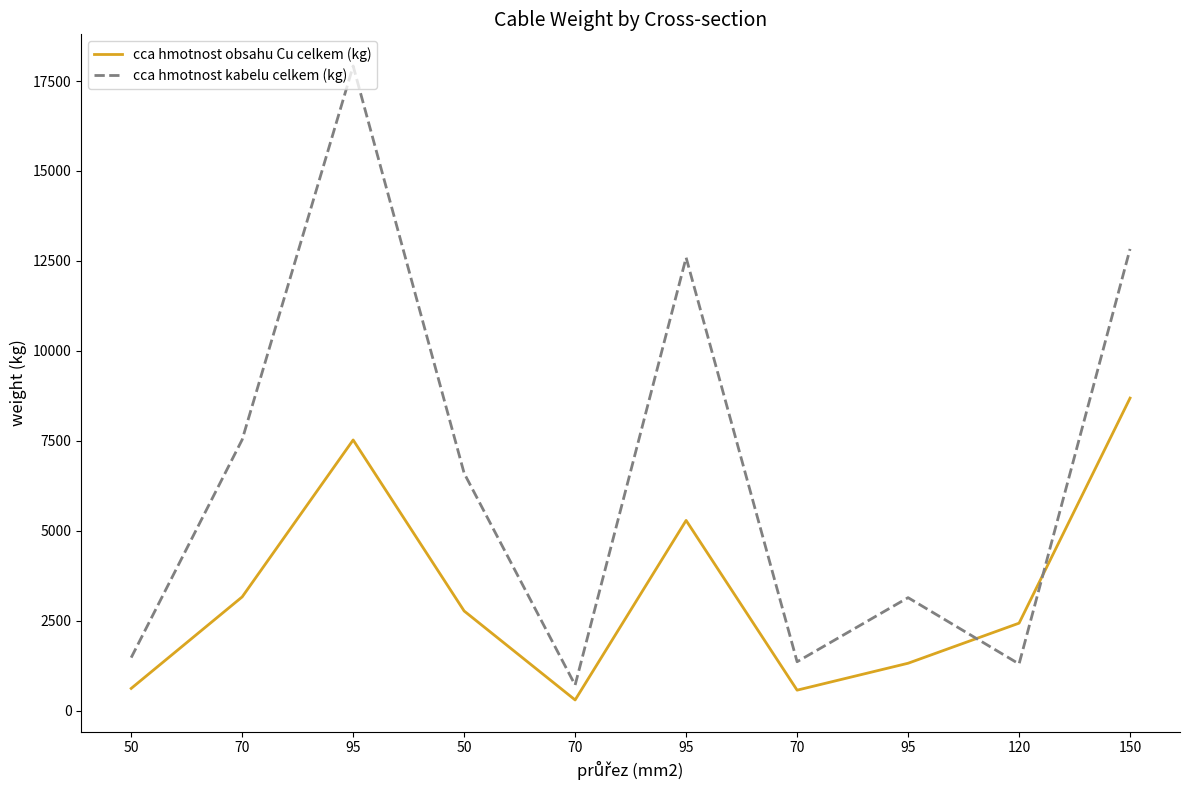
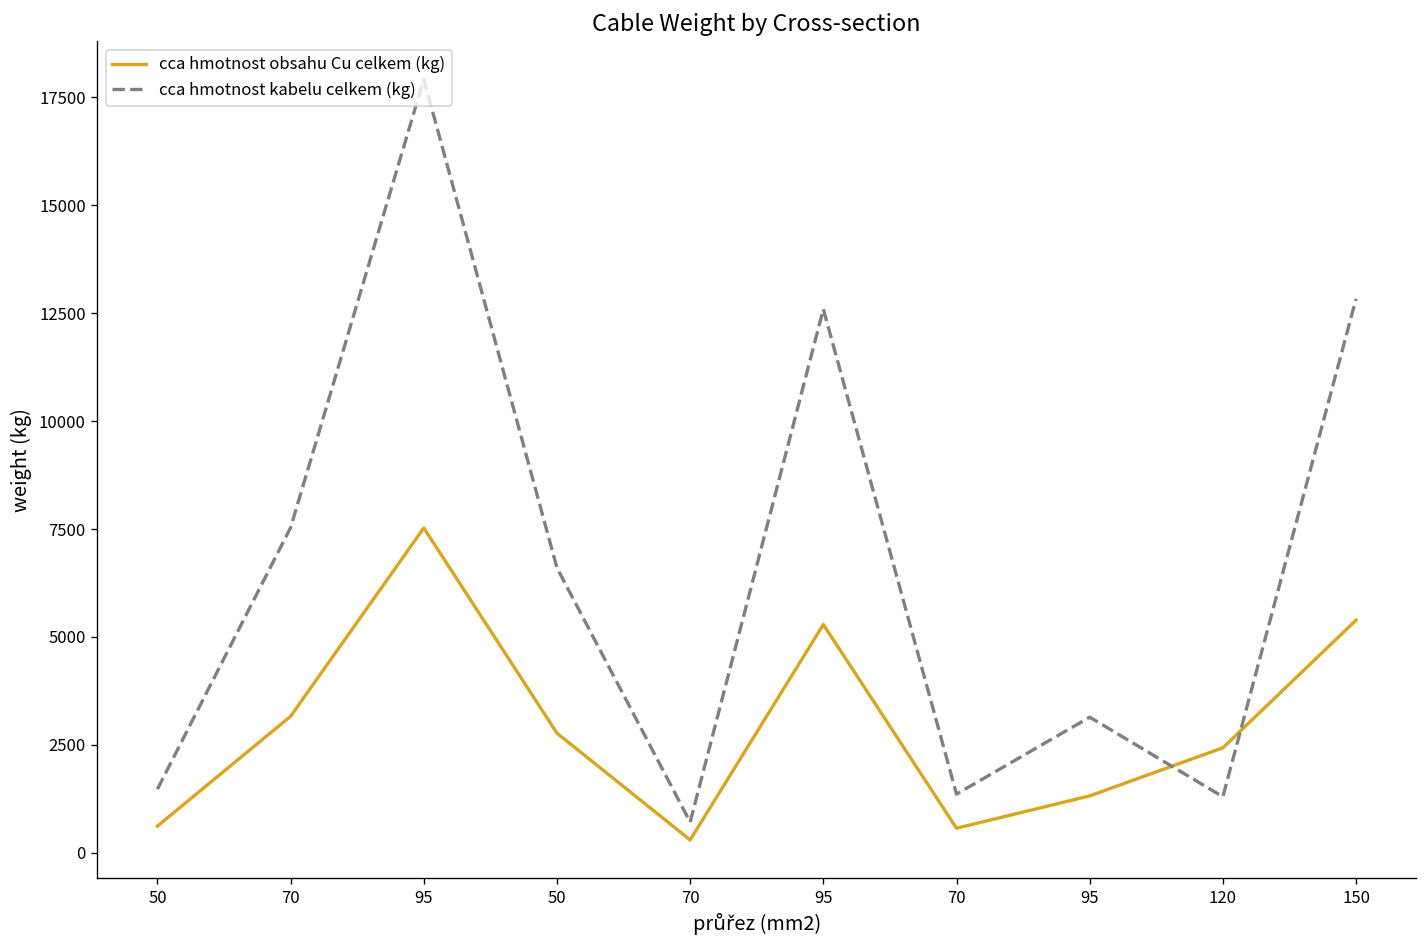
  {
    "cca hmotnost obsahu Cu celkem (kg)": {
      "120": 2400,
-     "150": 8700
+     "150": 5400
    },
    "cca hmotnost kabelu celkem (kg)": {
      "120": 1300,
      "150": 12800
    }
  }
